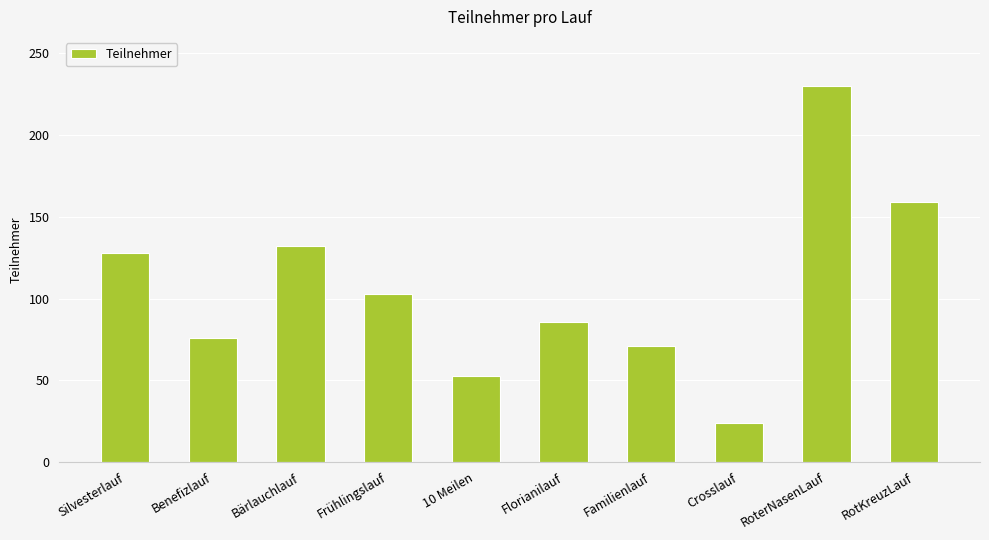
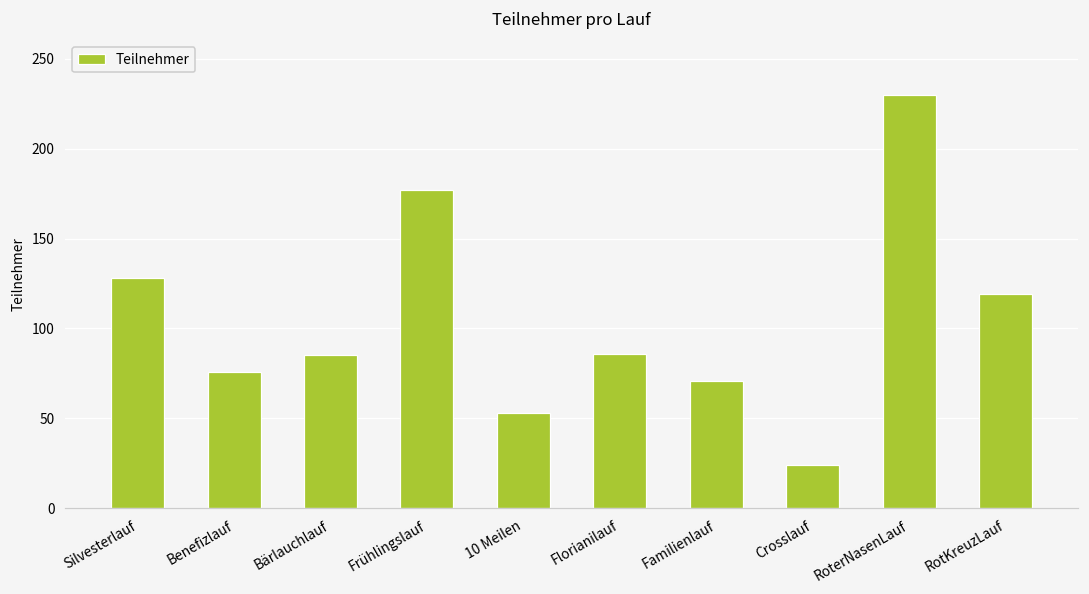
  {
    "Silvesterlauf": 128,
    "Benefizlauf": 76,
-   "Bärlauchlauf": 132,
-   "Frühlingslauf": 103,
+   "Bärlauchlauf": 85,
+   "Frühlingslauf": 177,
    "10 Meilen": 53,
    "Florianilauf": 86,
    "Familienlauf": 71,
    "Crosslauf": 24,
    "RoterNasenLauf": 230,
-   "RotKreuzLauf": 159
+   "RotKreuzLauf": 119
  }
